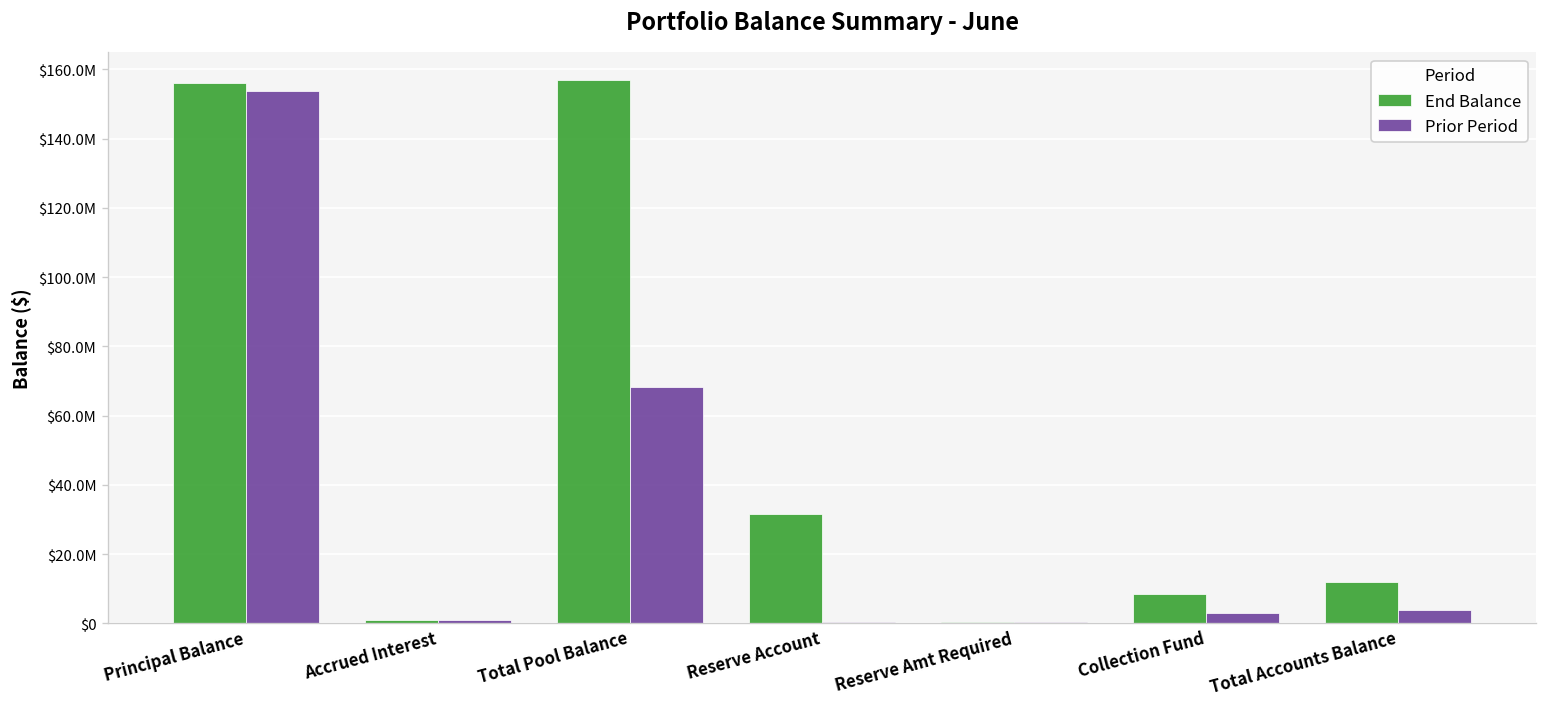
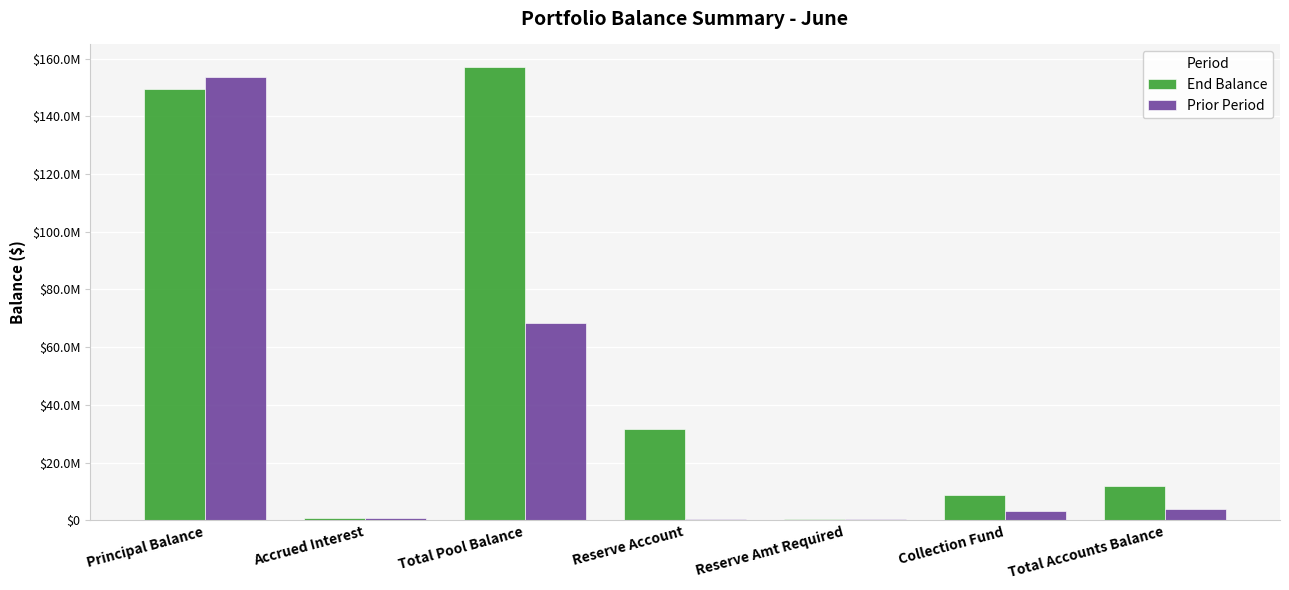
  {
    "End Balance": {
-     "Principal Balance": "$156000000",
+     "Principal Balance": "$150000000",
      "Accrued Interest": "$1000000",
      "Total Pool Balance": "$157000000",
      "Reserve Account": "$32000000",
      "Collection Fund": "$9000000",
      "Total Accounts Balance": "$12000000"
    },
    "Prior Period": {
      "Principal Balance": "$154000000",
      "Accrued Interest": "$1000000",
      "Total Pool Balance": "$68000000",
      "Collection Fund": "$3000000",
      "Total Accounts Balance": "$4000000"
    }
  }
